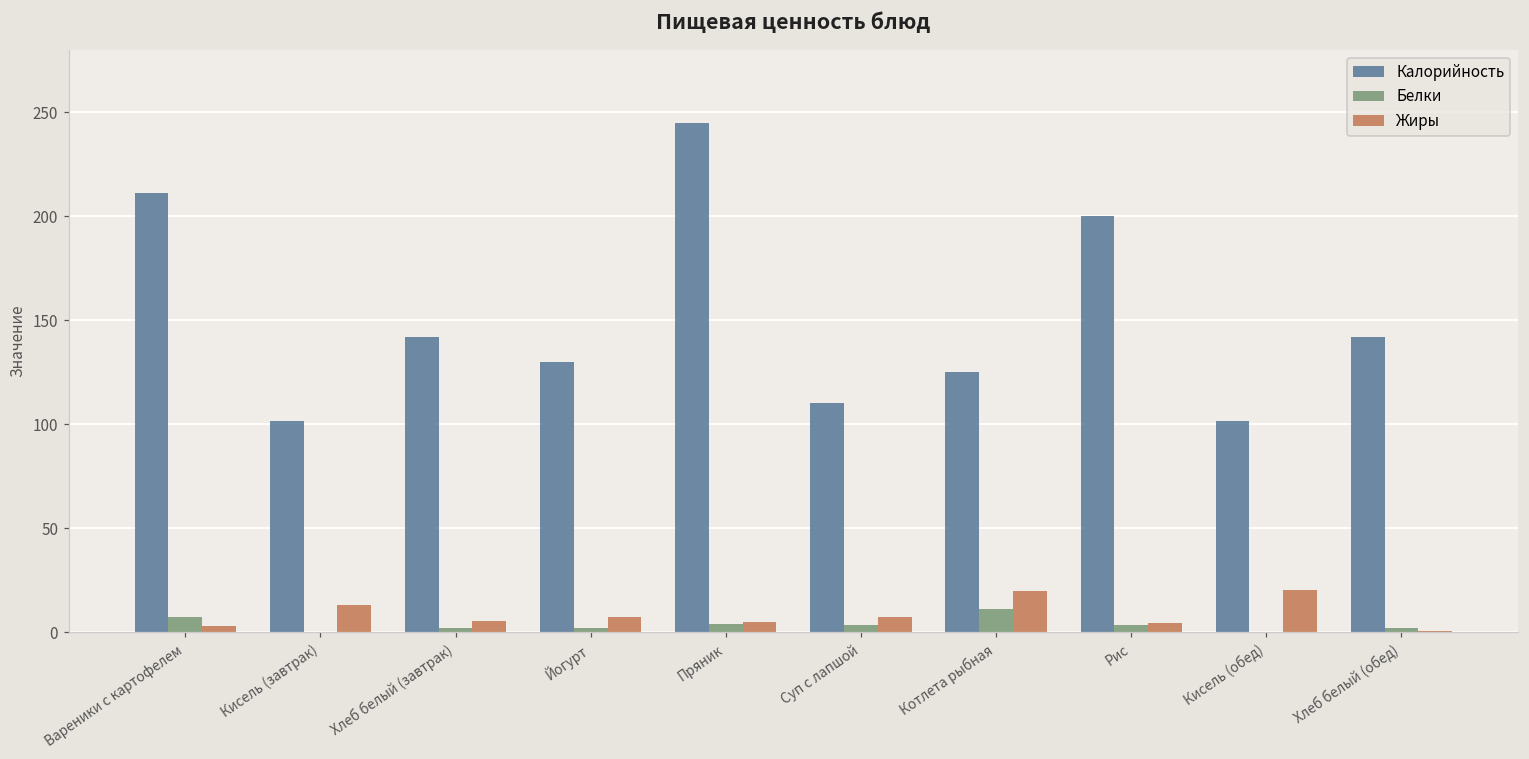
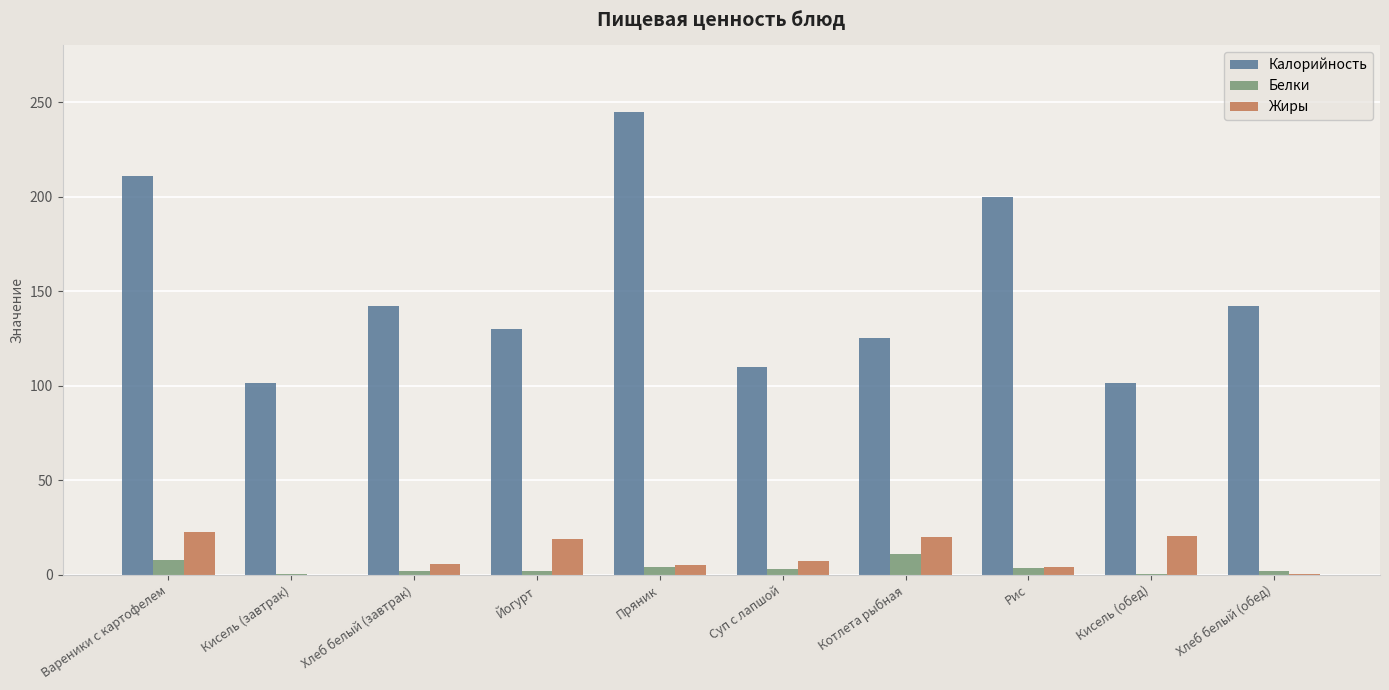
  {
    "Жиры": {
-     "Вареники с картофелем": 3,
-     "Кисель (завтрак)": 13,
+     "Вареники с картофелем": 22,
+     "Кисель (завтрак)": 0,
      "Хлеб белый (завтрак)": 5,
-     "Йогурт": 8,
+     "Йогурт": 19,
      "Пряник": 5,
      "Суп с лапшой": 7,
      "Котлета рыбная": 20,
      "Рис": 4,
      "Кисель (обед)": 20
    }
  }
